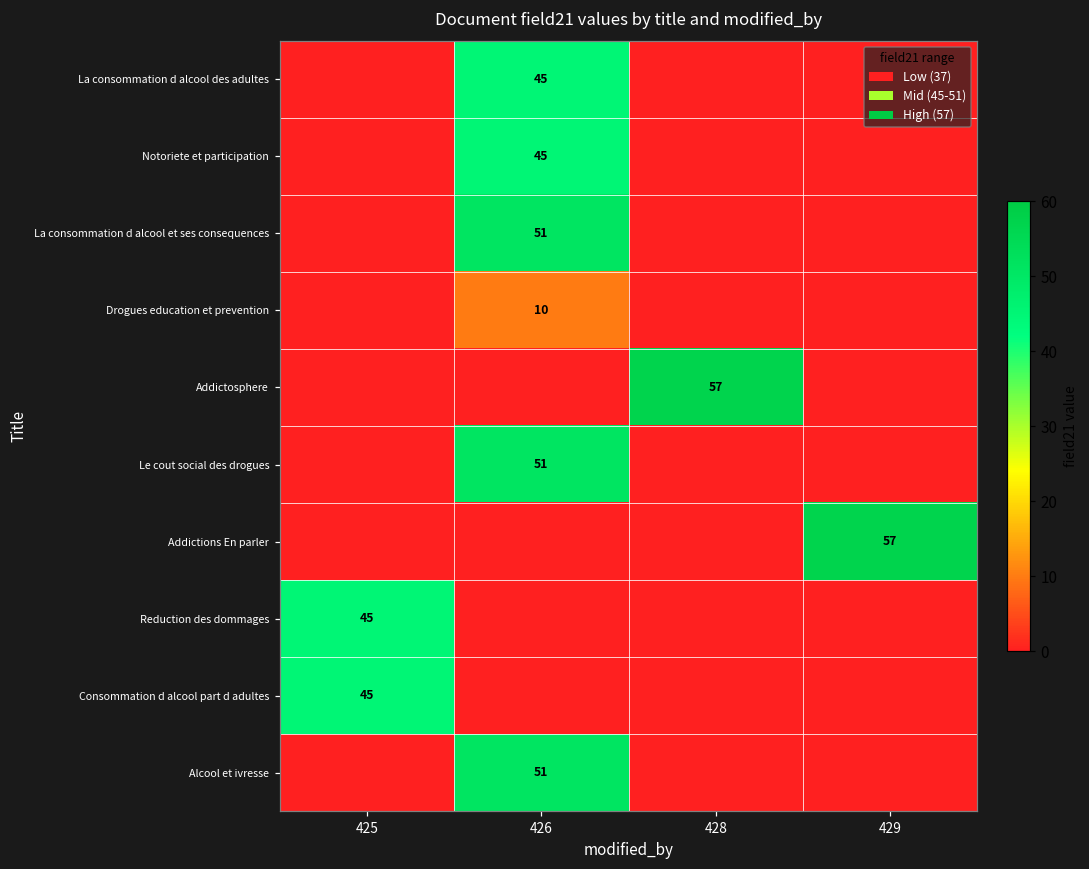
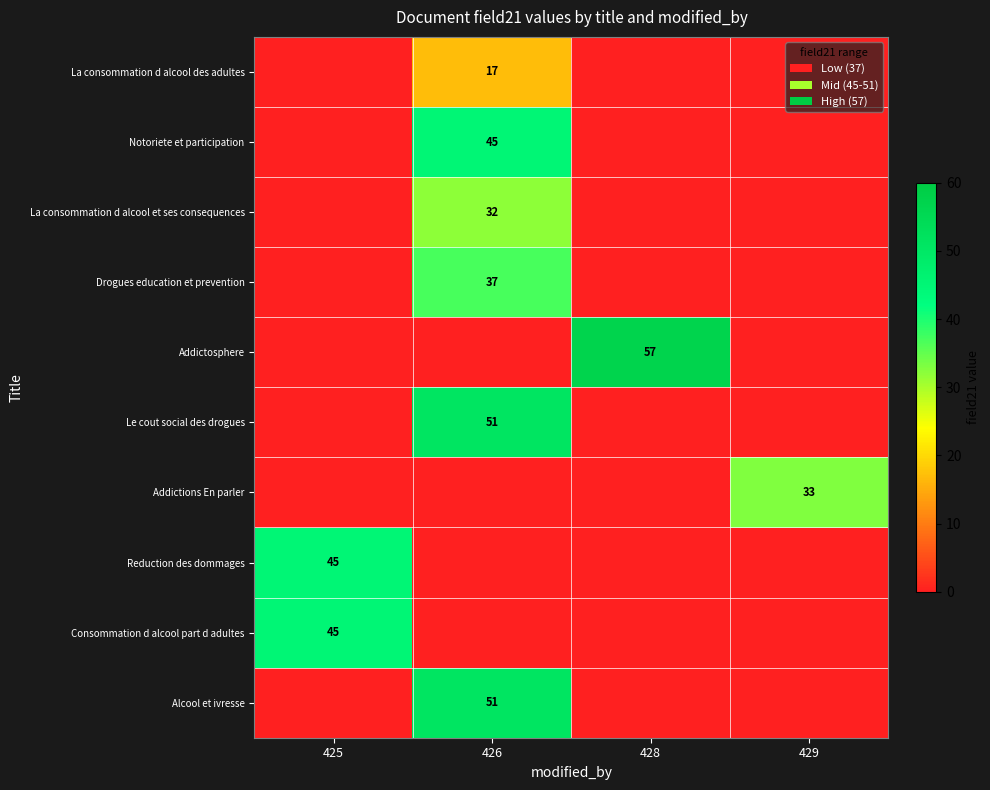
  {
    "La consommation d alcool des adultes": {
-     "426": 45
+     "426": 17
    },
    "Notoriete et participation": {
      "426": 45
    },
    "La consommation d alcool et ses consequences": {
-     "426": 51
+     "426": 32
    },
    "Drogues education et prevention": {
-     "426": 10
+     "426": 37
    },
    "Addictosphere": {
      "428": 57
    },
    "Le cout social des drogues": {
      "426": 51
    },
    "Addictions En parler": {
-     "429": 57
+     "429": 33
    },
    "Reduction des dommages": {
      "425": 45
    },
    "Consommation d alcool part d adultes": {
      "425": 45
    },
    "Alcool et ivresse": {
      "426": 51
    }
  }
